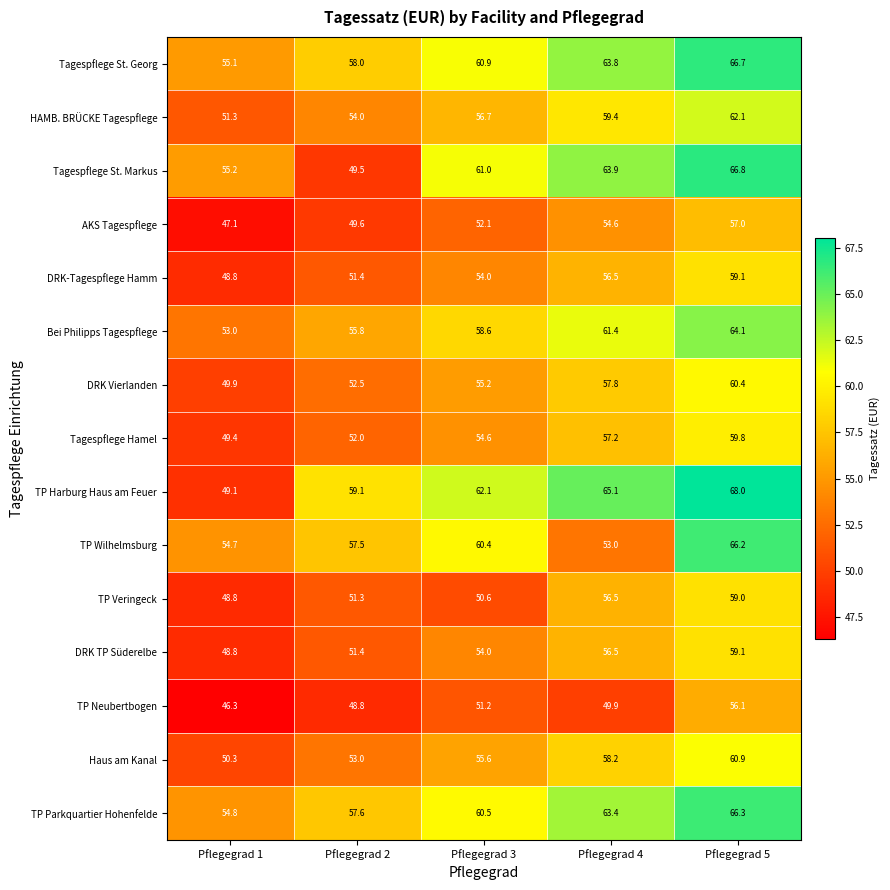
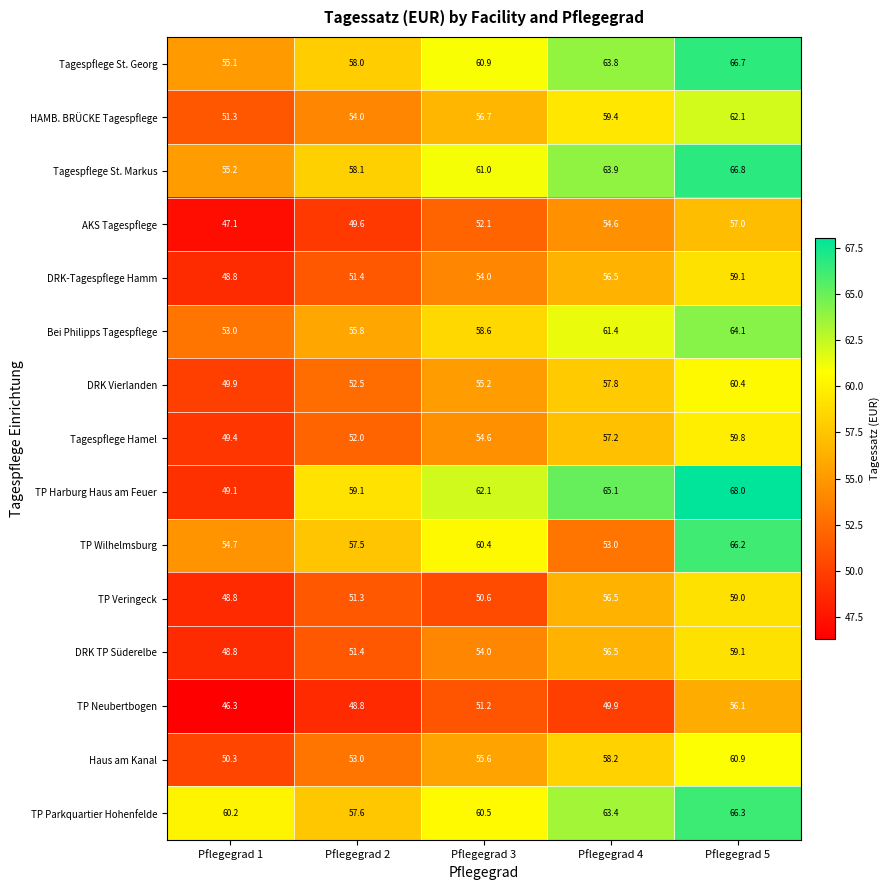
  {
    "Tagespflege St. Georg": {
      "Pflegegrad 1": 55.1,
      "Pflegegrad 2": 58.0,
      "Pflegegrad 3": 60.9,
      "Pflegegrad 4": 63.8,
      "Pflegegrad 5": 66.7
    },
    "HAMB. BRÜCKE Tagespflege": {
      "Pflegegrad 1": 51.3,
      "Pflegegrad 2": 54.0,
      "Pflegegrad 3": 56.7,
      "Pflegegrad 4": 59.4,
      "Pflegegrad 5": 62.1
    },
    "Tagespflege St. Markus": {
      "Pflegegrad 1": 55.2,
-     "Pflegegrad 2": 49.5,
+     "Pflegegrad 2": 58.1,
      "Pflegegrad 3": 61.0,
      "Pflegegrad 4": 63.9,
      "Pflegegrad 5": 66.8
    },
    "AKS Tagespflege": {
      "Pflegegrad 1": 47.1,
      "Pflegegrad 2": 49.6,
      "Pflegegrad 3": 52.1,
      "Pflegegrad 4": 54.6,
      "Pflegegrad 5": 57.0
    },
    "DRK-Tagespflege Hamm": {
      "Pflegegrad 1": 48.8,
      "Pflegegrad 2": 51.4,
      "Pflegegrad 3": 54.0,
      "Pflegegrad 4": 56.5,
      "Pflegegrad 5": 59.1
    },
    "Bei Philipps Tagespflege": {
      "Pflegegrad 1": 53.0,
      "Pflegegrad 2": 55.8,
      "Pflegegrad 3": 58.6,
      "Pflegegrad 4": 61.4,
      "Pflegegrad 5": 64.1
    },
    "DRK Vierlanden": {
      "Pflegegrad 1": 49.9,
      "Pflegegrad 2": 52.5,
      "Pflegegrad 3": 55.2,
      "Pflegegrad 4": 57.8,
      "Pflegegrad 5": 60.4
    },
    "Tagespflege Hamel": {
      "Pflegegrad 1": 49.4,
      "Pflegegrad 2": 52.0,
      "Pflegegrad 3": 54.6,
      "Pflegegrad 4": 57.2,
      "Pflegegrad 5": 59.8
    },
    "TP Harburg Haus am Feuer": {
      "Pflegegrad 1": 49.1,
      "Pflegegrad 2": 59.1,
      "Pflegegrad 3": 62.1,
      "Pflegegrad 4": 65.1,
      "Pflegegrad 5": 68.0
    },
    "TP Wilhelmsburg": {
      "Pflegegrad 1": 54.7,
      "Pflegegrad 2": 57.5,
      "Pflegegrad 3": 60.4,
      "Pflegegrad 4": 53.0,
      "Pflegegrad 5": 66.2
    },
    "TP Veringeck": {
      "Pflegegrad 1": 48.8,
      "Pflegegrad 2": 51.3,
      "Pflegegrad 3": 50.6,
      "Pflegegrad 4": 56.5,
      "Pflegegrad 5": 59.0
    },
    "DRK TP Süderelbe": {
      "Pflegegrad 1": 48.8,
      "Pflegegrad 2": 51.4,
      "Pflegegrad 3": 54.0,
      "Pflegegrad 4": 56.5,
      "Pflegegrad 5": 59.1
    },
    "TP Neubertbogen": {
      "Pflegegrad 1": 46.3,
      "Pflegegrad 2": 48.8,
      "Pflegegrad 3": 51.2,
      "Pflegegrad 4": 49.9,
      "Pflegegrad 5": 56.1
    },
    "Haus am Kanal": {
      "Pflegegrad 1": 50.3,
      "Pflegegrad 2": 53.0,
      "Pflegegrad 3": 55.6,
      "Pflegegrad 4": 58.2,
      "Pflegegrad 5": 60.9
    },
    "TP Parkquartier Hohenfelde": {
-     "Pflegegrad 1": 54.8,
+     "Pflegegrad 1": 60.2,
      "Pflegegrad 2": 57.6,
      "Pflegegrad 3": 60.5,
      "Pflegegrad 4": 63.4,
      "Pflegegrad 5": 66.3
    }
  }
